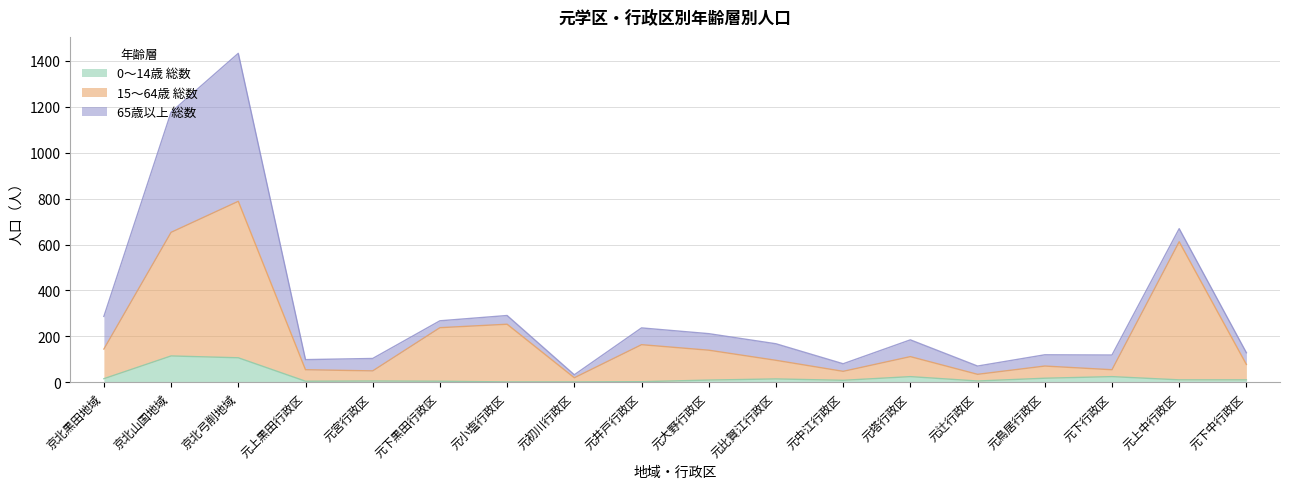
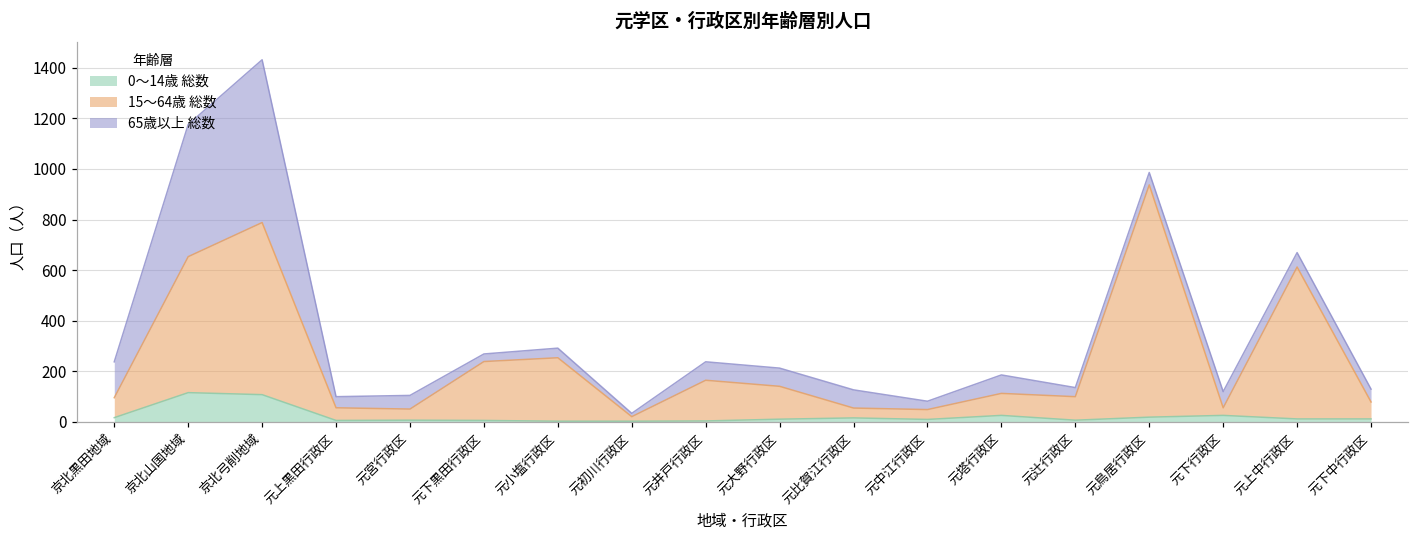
  {
    "15〜64歳 総数": {
-     "京北黒田地域": 130,
+     "京北黒田地域": 80,
      "京北山国地域": 540,
      "京北弓削地域": 680,
      "元上黒田行政区": 50,
      "元宮行政区": 40,
      "元下黒田行政区": 230,
      "元小塩行政区": 250,
      "元初川行政区": 20,
      "元井戸行政区": 160,
      "元大野行政区": 130,
-     "元比賀江行政区": 80,
+     "元比賀江行政区": 40,
      "元中江行政区": 40,
      "元塔行政区": 90,
-     "元辻行政区": 30,
-     "元鳥居行政区": 50,
+     "元辻行政区": 90,
+     "元鳥居行政区": 920,
      "元下行政区": 30,
      "元上中行政区": 600,
      "元下中行政区": 70
    }
  }
